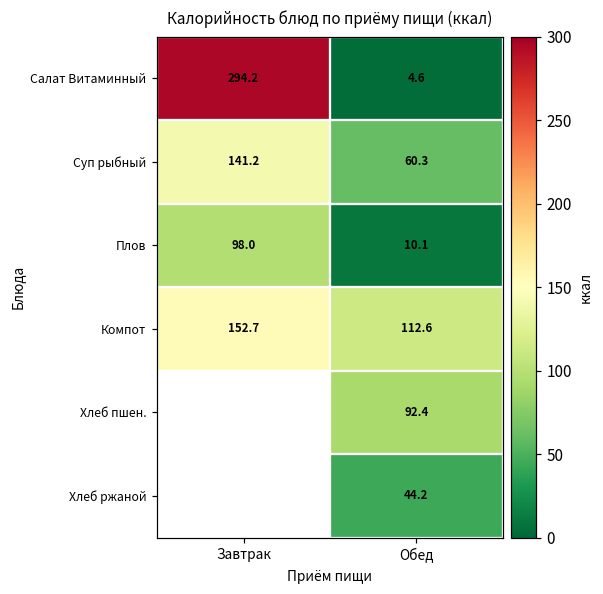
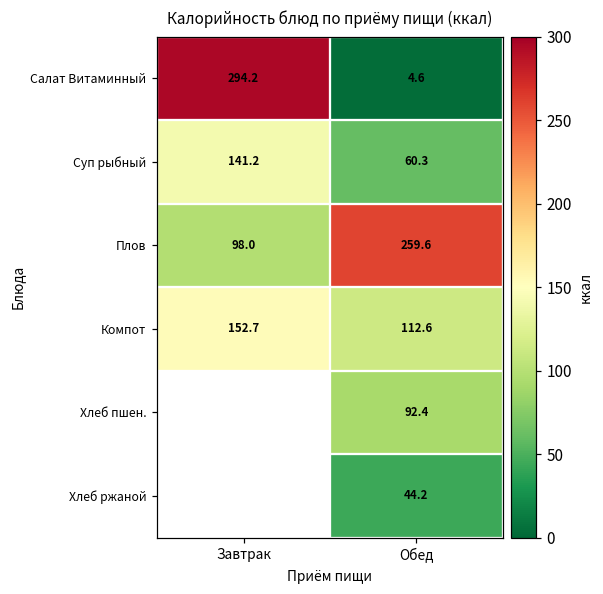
  {
    "Салат Витаминный": {
      "Завтрак": 294.2,
      "Обед": 4.6
    },
    "Суп рыбный": {
      "Завтрак": 141.2,
      "Обед": 60.3
    },
    "Плов": {
      "Завтрак": 98.0,
-     "Обед": 10.1
+     "Обед": 259.6
    },
    "Компот": {
      "Завтрак": 152.7,
      "Обед": 112.6
    },
    "Хлеб пшен.": {
      "Обед": 92.4
    },
    "Хлеб ржаной": {
      "Обед": 44.2
    }
  }
